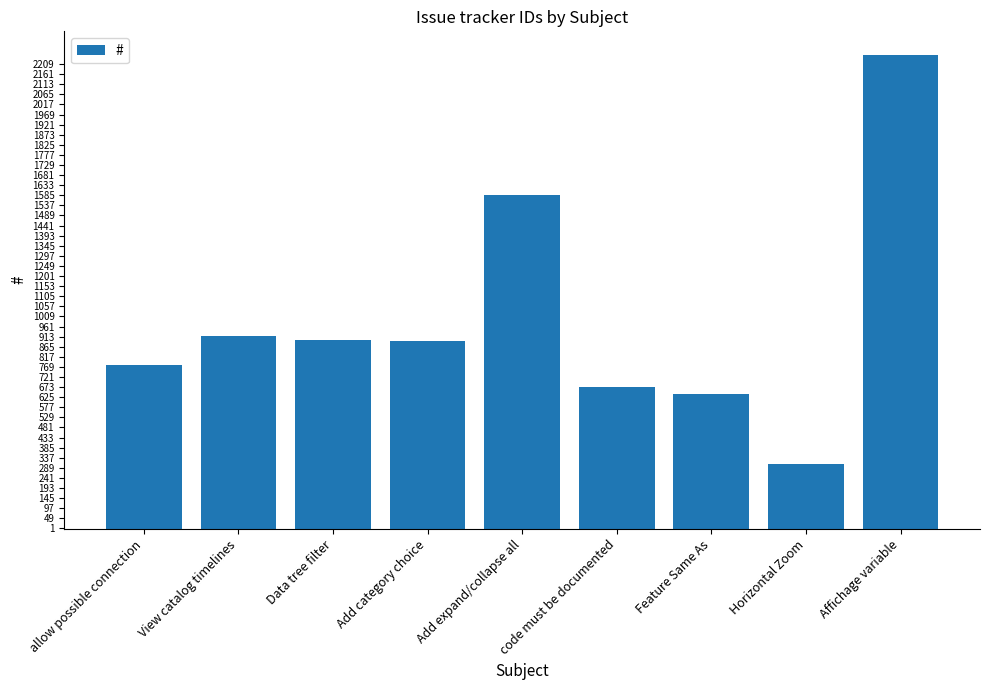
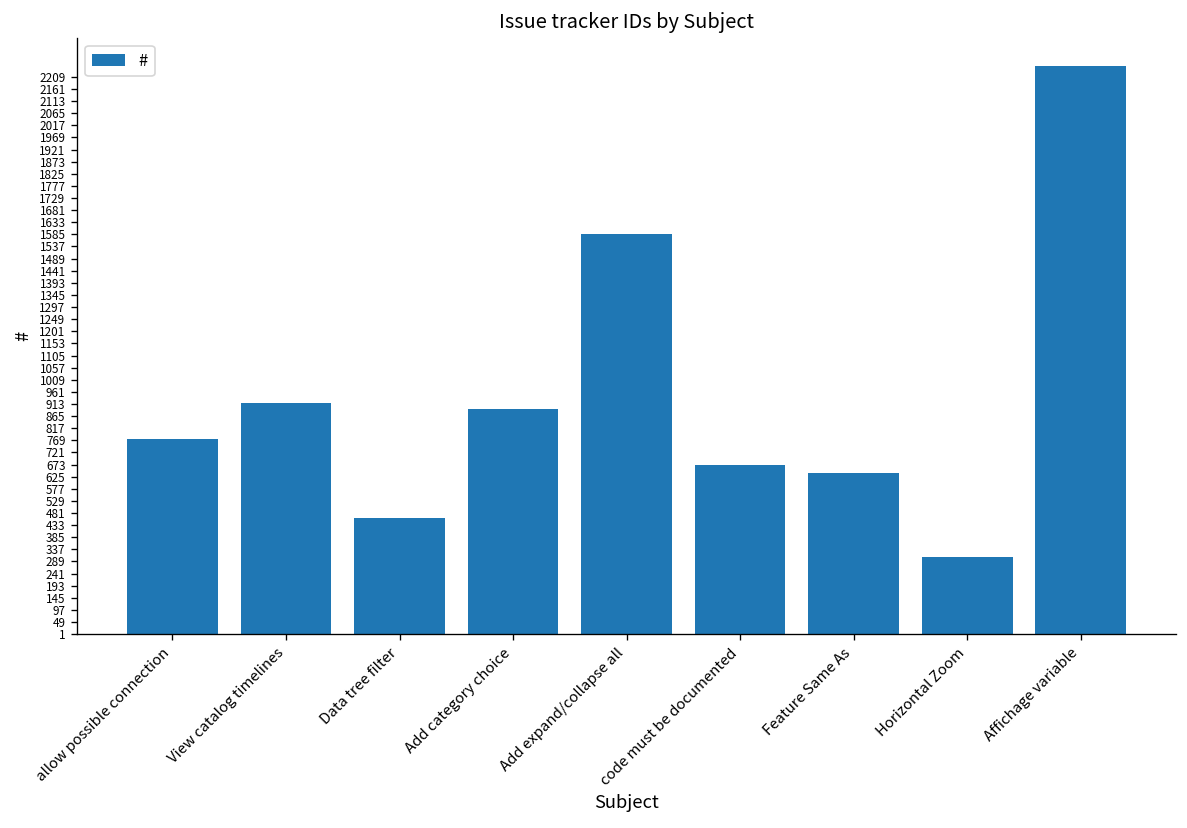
  {
    "allow possible connection": 780,
    "View catalog timelines": 920,
-   "Data tree filter": 900,
+   "Data tree filter": 460,
    "Add category choice": 890,
    "Add expand/collapse all": 1590,
    "code must be documented": 670,
    "Feature Same As": 640,
    "Horizontal Zoom": 310,
    "Affichage variable": 2250
  }
